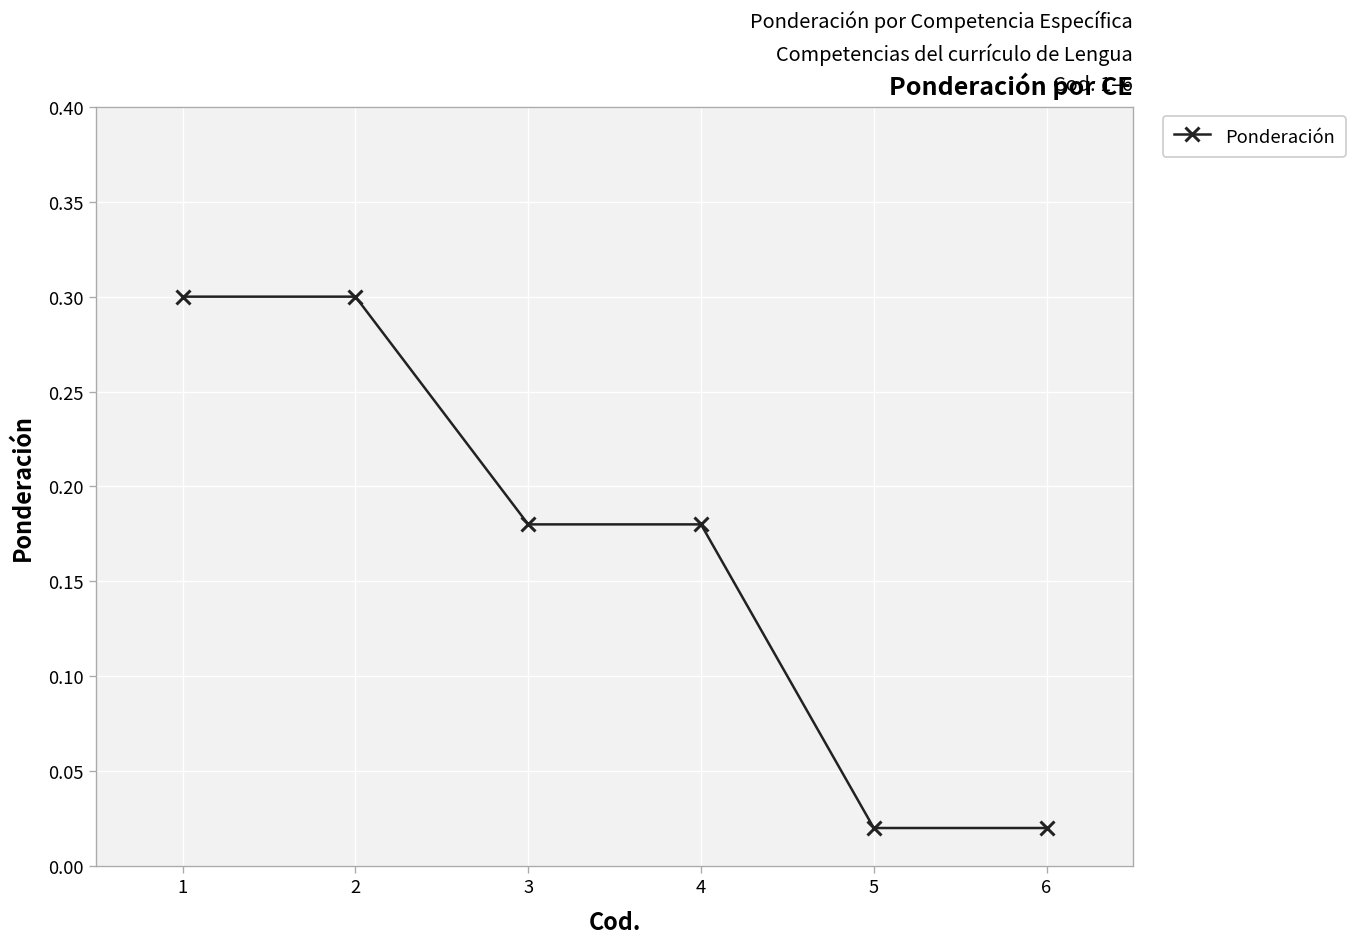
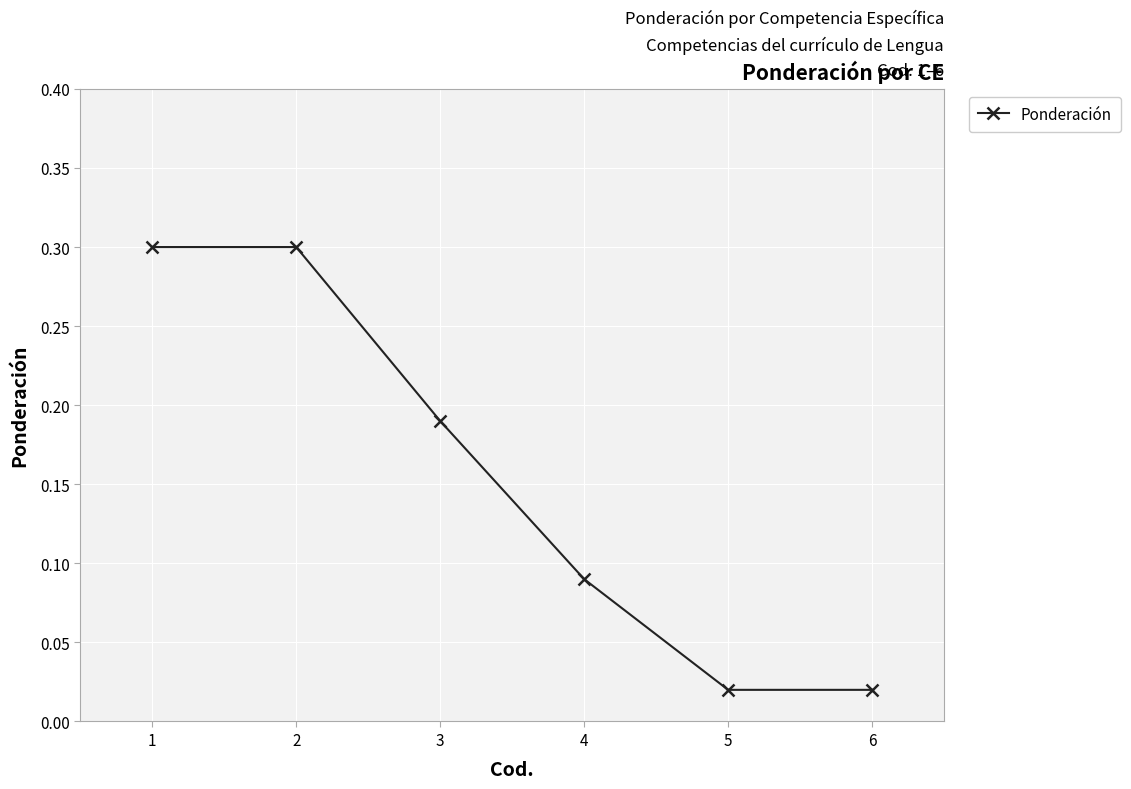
  {
    "1": 0.30,
    "2": 0.30,
-   "3": 0.18,
-   "4": 0.18,
+   "3": 0.19,
+   "4": 0.09,
    "5": 0.02,
    "6": 0.02
  }
